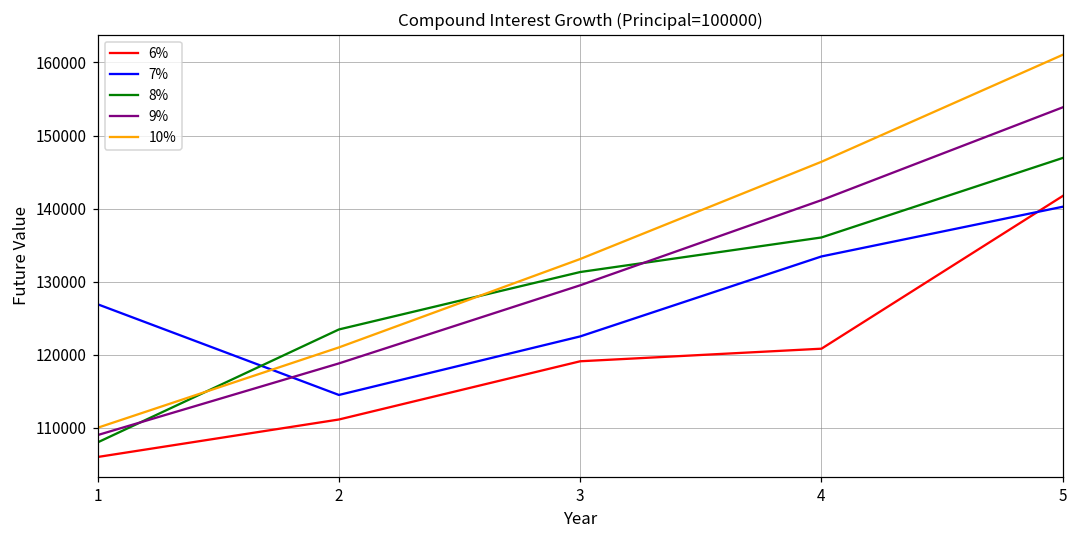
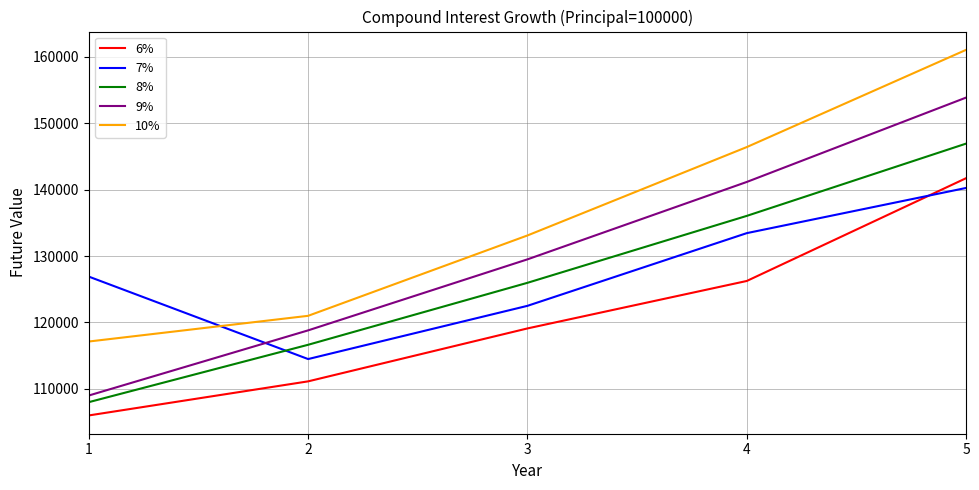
  {
    "6%": {
      "1": 106000,
      "2": 111000,
      "3": 119000,
-     "4": 121000,
+     "4": 126000,
      "5": 142000
    },
    "7%": {
      "1": 127000,
      "2": 114000,
      "3": 123000,
      "4": 133000,
      "5": 140000
    },
    "8%": {
      "1": 108000,
-     "2": 123000,
-     "3": 131000,
+     "2": 117000,
+     "3": 126000,
      "4": 136000,
      "5": 147000
    },
    "9%": {
      "1": 109000,
      "2": 119000,
      "3": 130000,
      "4": 141000,
      "5": 154000
    },
    "10%": {
-     "1": 110000,
+     "1": 117000,
      "2": 121000,
      "3": 133000,
      "4": 146000,
      "5": 161000
    }
  }
